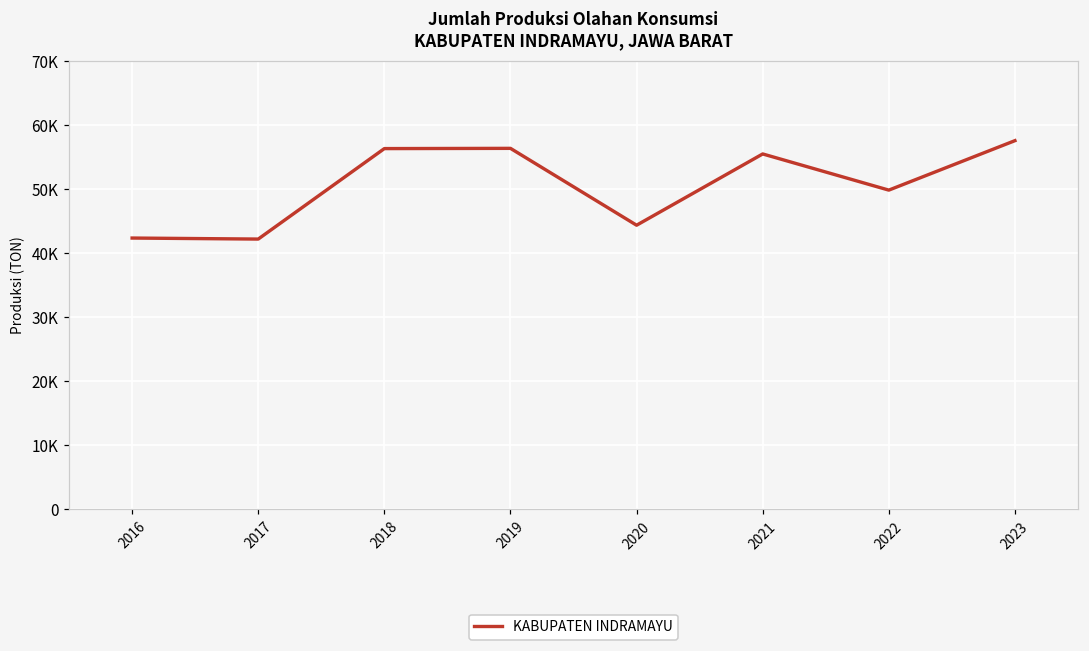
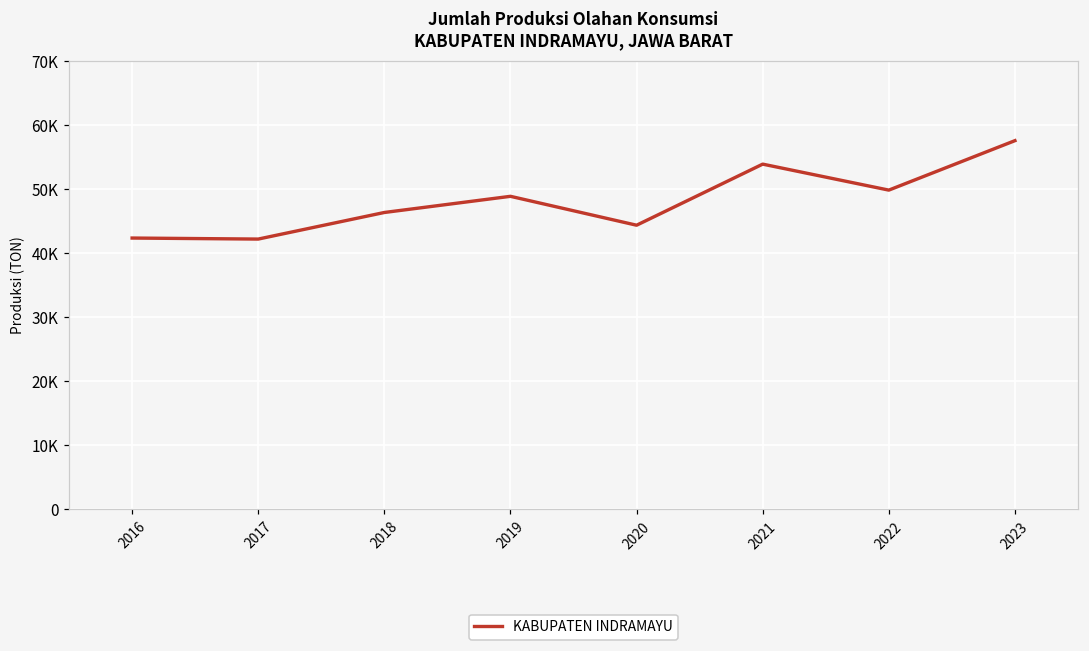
  {
    "2016": 42000,
    "2017": 42000,
-   "2018": 56000,
-   "2019": 56000,
+   "2018": 46000,
+   "2019": 49000,
    "2020": 44000,
-   "2021": 55000,
+   "2021": 54000,
    "2022": 50000,
    "2023": 58000
  }
